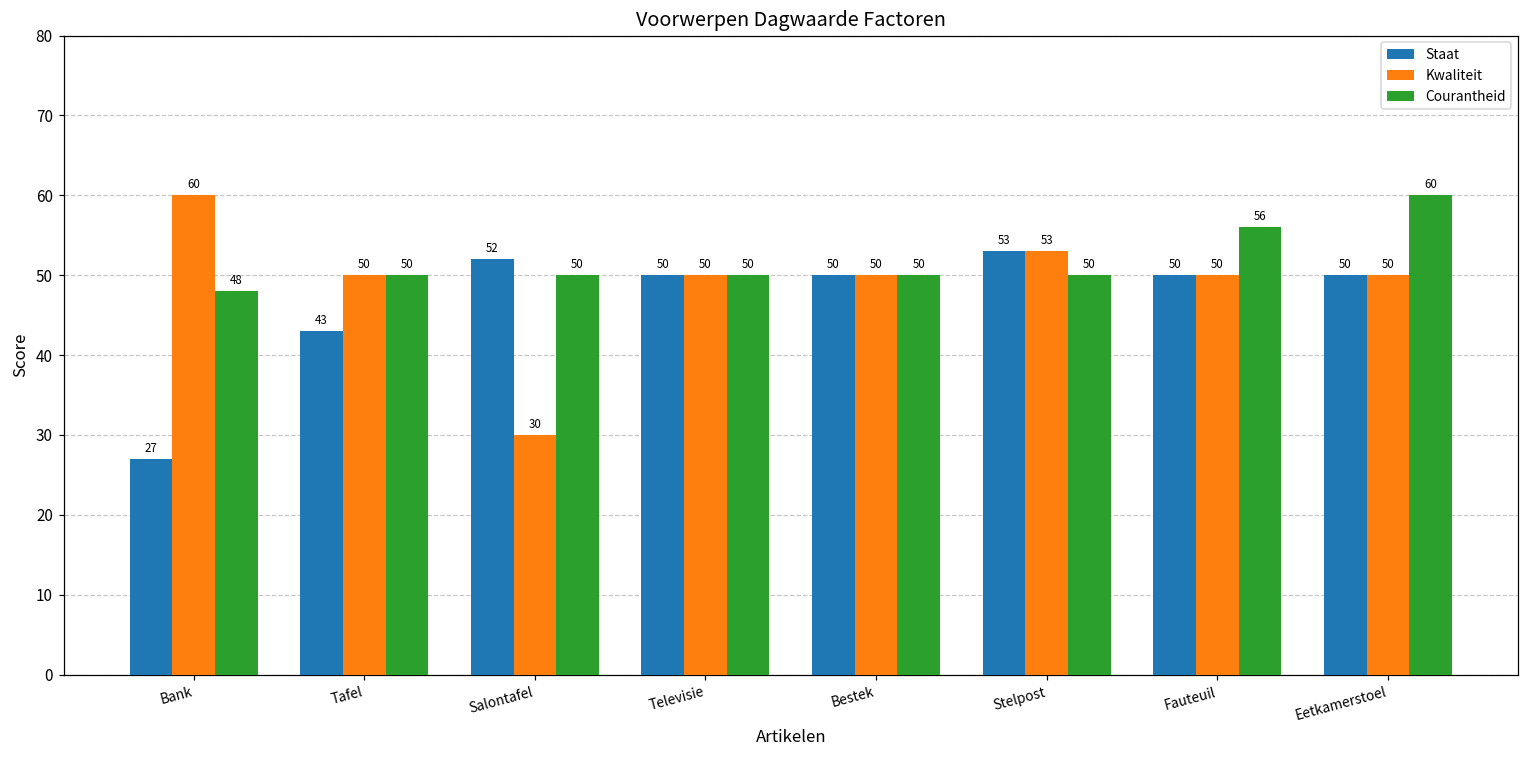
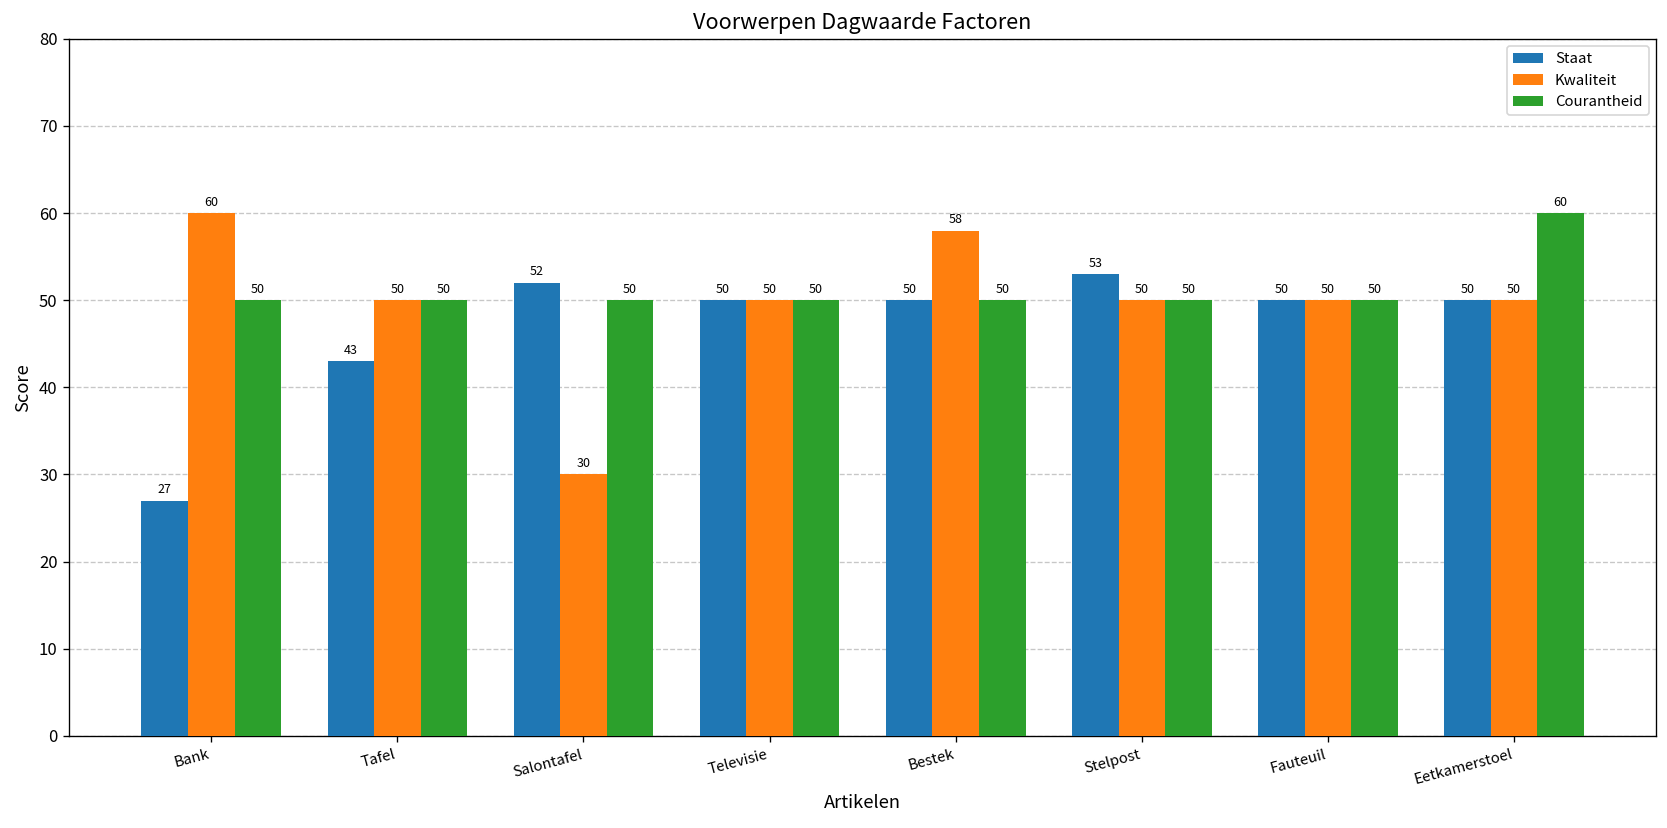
  {
    "Staat": {
      "Bank": 27,
      "Tafel": 43,
      "Salontafel": 52,
      "Televisie": 50,
      "Bestek": 50,
      "Stelpost": 53,
      "Fauteuil": 50,
      "Eetkamerstoel": 50
    },
    "Kwaliteit": {
      "Bank": 60,
      "Tafel": 50,
      "Salontafel": 30,
      "Televisie": 50,
-     "Bestek": 50,
-     "Stelpost": 53,
+     "Bestek": 58,
+     "Stelpost": 50,
      "Fauteuil": 50,
      "Eetkamerstoel": 50
    },
    "Courantheid": {
-     "Bank": 48,
+     "Bank": 50,
      "Tafel": 50,
      "Salontafel": 50,
      "Televisie": 50,
      "Bestek": 50,
      "Stelpost": 50,
-     "Fauteuil": 56,
+     "Fauteuil": 50,
      "Eetkamerstoel": 60
    }
  }
